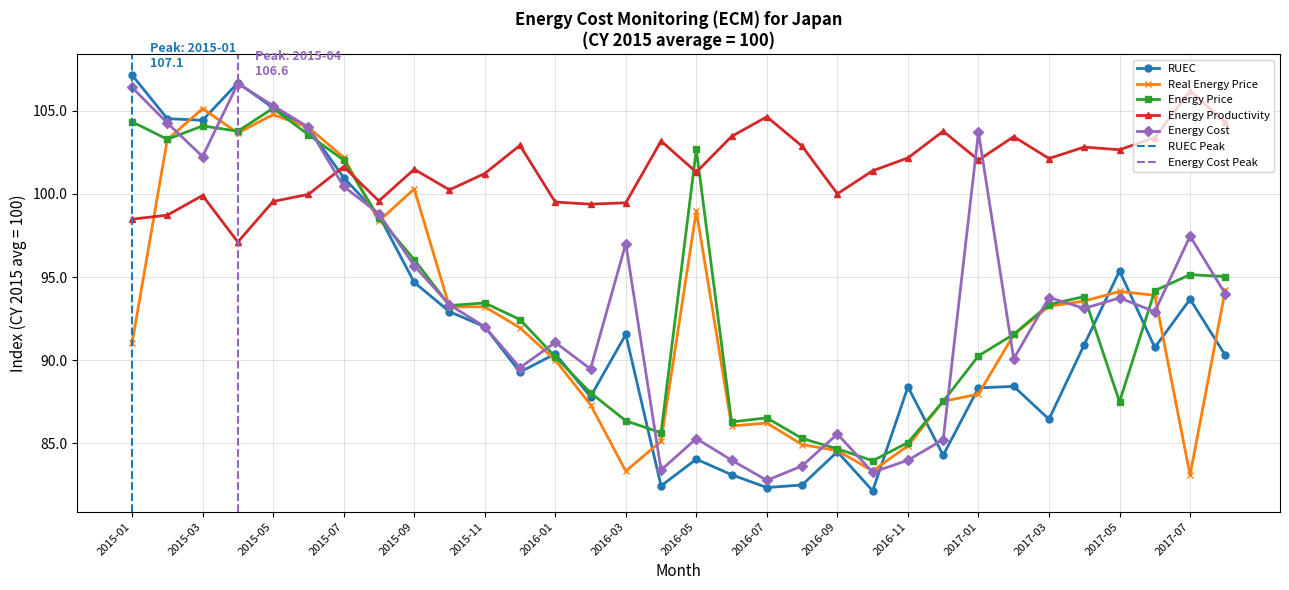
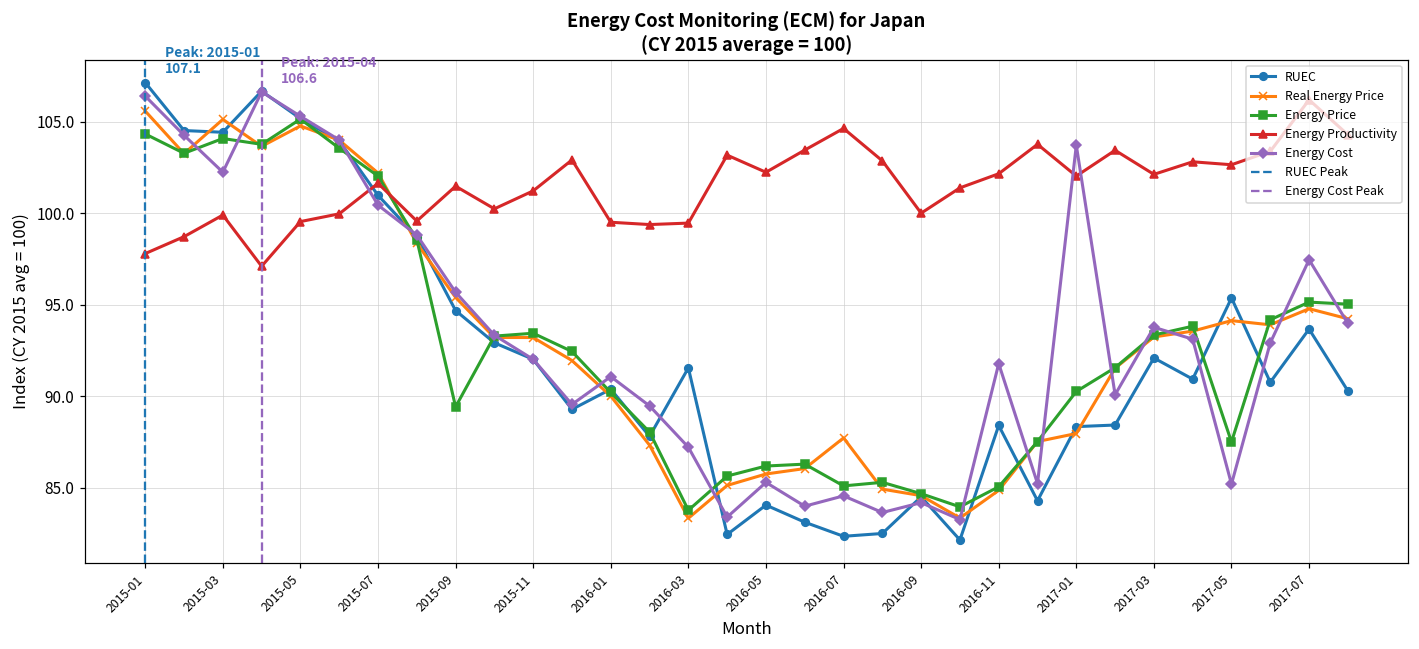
  {
    "RUEC": {
      "2015-03": 104.4,
      "2015-07": 101.0,
      "2015-09": 94.7,
      "2016-01": 90.4,
      "2016-03": 91.5,
      "2016-05": 84.0,
      "2016-07": 82.3,
      "2016-11": 88.4,
      "2017-01": 88.3,
-     "2017-03": 86.5,
+     "2017-03": 92.1,
      "2017-05": 95.4,
      "2017-07": 93.7
    },
    "Real Energy Price": {
-     "2015-01": 91.0,
+     "2015-01": 105.6,
      "2015-03": 105.1,
      "2015-05": 104.8,
      "2015-07": 102.2,
-     "2015-09": 100.3,
+     "2015-09": 95.4,
      "2015-11": 93.2,
      "2016-01": 90.0,
      "2016-03": 83.3,
-     "2016-05": 99.0,
-     "2016-07": 86.2,
+     "2016-05": 85.7,
+     "2016-07": 87.7,
      "2016-11": 84.9,
      "2017-01": 88.0,
      "2017-05": 94.1,
-     "2017-07": 83.1
+     "2017-07": 94.8
    },
    "Energy Price": {
      "2015-01": 104.3,
      "2015-03": 104.1,
      "2015-07": 102.0,
-     "2015-09": 96.1,
+     "2015-09": 89.4,
      "2015-11": 93.4,
      "2016-01": 90.2,
-     "2016-03": 86.4,
-     "2016-05": 102.7,
-     "2016-07": 86.5,
+     "2016-03": 83.8,
+     "2016-05": 86.2,
+     "2016-07": 85.1,
      "2016-11": 85.0,
      "2017-01": 90.3,
      "2017-05": 87.5,
      "2017-07": 95.1
    },
    "Energy Productivity": {
-     "2015-01": 98.5,
+     "2015-01": 97.8,
      "2015-03": 99.9,
      "2015-05": 99.5,
      "2015-07": 101.6,
      "2015-09": 101.5,
      "2015-11": 101.2,
      "2016-01": 99.5,
      "2016-03": 99.5,
-     "2016-05": 101.3,
+     "2016-05": 102.2,
      "2016-07": 104.6,
      "2016-09": 100.0,
      "2016-11": 102.2,
      "2017-01": 102.0,
      "2017-03": 102.1,
      "2017-05": 102.7
    },
    "Energy Cost": {
      "2015-01": 106.4,
      "2015-03": 102.2,
      "2015-07": 100.4,
      "2015-09": 95.7,
      "2016-01": 91.1,
-     "2016-03": 97.0,
+     "2016-03": 87.2,
      "2016-05": 85.3,
-     "2016-07": 82.8,
-     "2016-09": 85.6,
-     "2016-11": 84.0,
+     "2016-07": 84.6,
+     "2016-09": 84.2,
+     "2016-11": 91.8,
      "2017-01": 103.7,
      "2017-03": 93.8,
-     "2017-05": 93.7,
+     "2017-05": 85.2,
      "2017-07": 97.5
    }
  }
